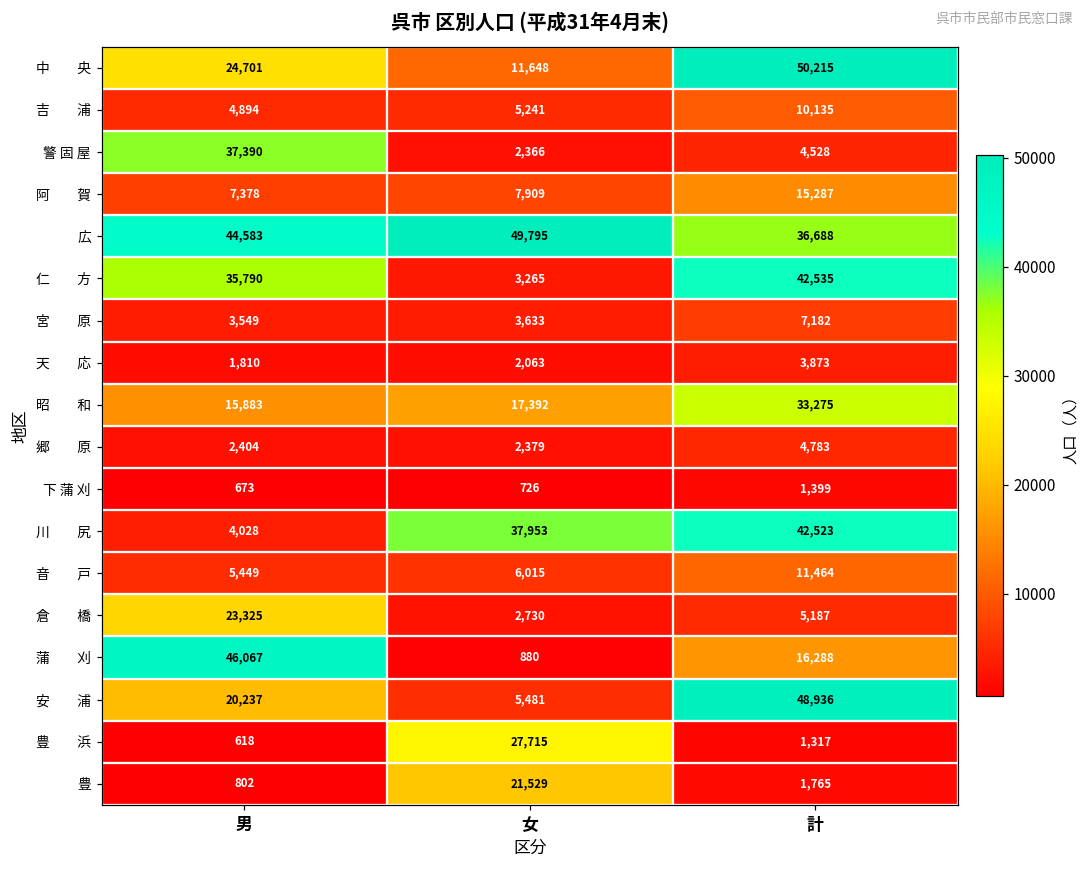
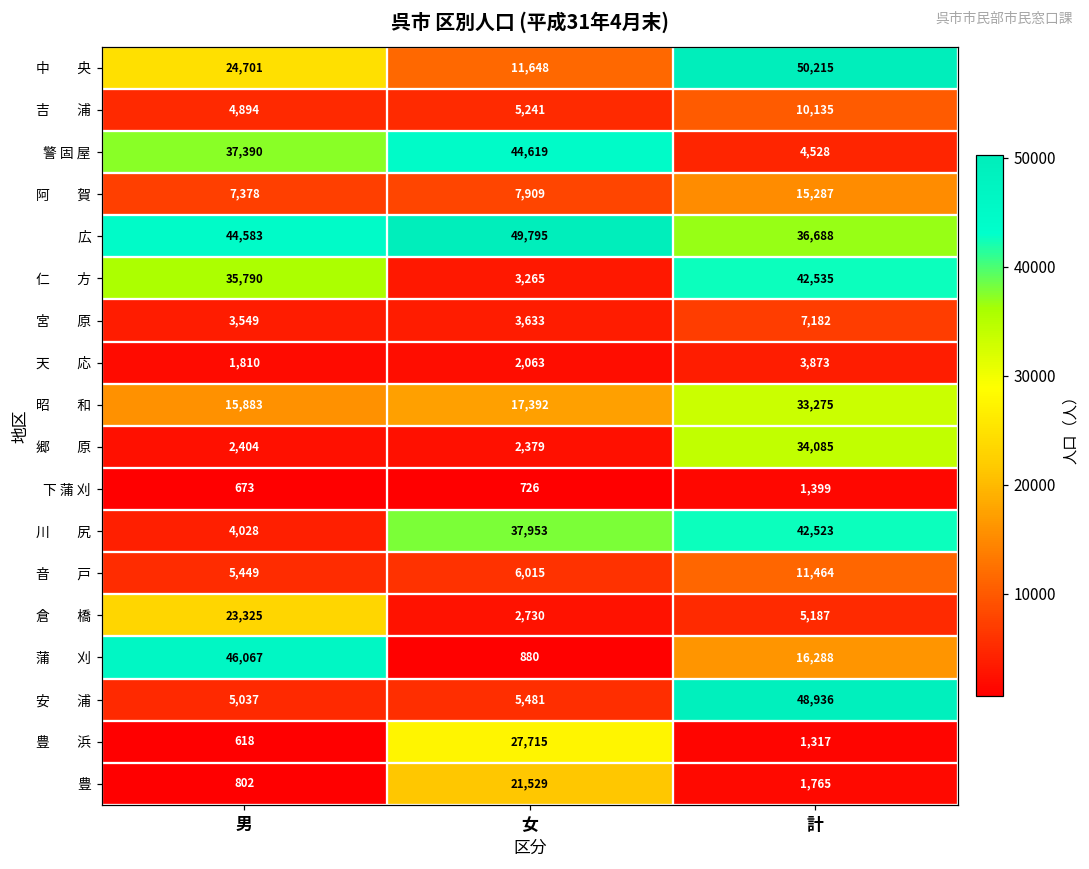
  {
    "中 央": {
      "男": "24,701",
      "女": "11,648",
      "計": "50,215"
    },
    "吉 浦": {
      "男": "4,894",
      "女": "5,241",
      "計": "10,135"
    },
    "警 固 屋": {
      "男": "37,390",
-     "女": "2,366",
+     "女": "44,619",
      "計": "4,528"
    },
    "阿 賀": {
      "男": "7,378",
      "女": "7,909",
      "計": "15,287"
    },
    "広": {
      "男": "44,583",
      "女": "49,795",
      "計": "36,688"
    },
    "仁 方": {
      "男": "35,790",
      "女": "3,265",
      "計": "42,535"
    },
    "宮 原": {
      "男": "3,549",
      "女": "3,633",
      "計": "7,182"
    },
    "天 応": {
      "男": "1,810",
      "女": "2,063",
      "計": "3,873"
    },
    "昭 和": {
      "男": "15,883",
      "女": "17,392",
      "計": "33,275"
    },
    "郷 原": {
      "男": "2,404",
      "女": "2,379",
-     "計": "4,783"
+     "計": "34,085"
    },
    "下 蒲 刈": {
      "男": "673",
      "女": "726",
      "計": "1,399"
    },
    "川 尻": {
      "男": "4,028",
      "女": "37,953",
      "計": "42,523"
    },
    "音 戸": {
      "男": "5,449",
      "女": "6,015",
      "計": "11,464"
    },
    "倉 橋": {
      "男": "23,325",
      "女": "2,730",
      "計": "5,187"
    },
    "蒲 刈": {
      "男": "46,067",
      "女": "880",
      "計": "16,288"
    },
    "安 浦": {
-     "男": "20,237",
+     "男": "5,037",
      "女": "5,481",
      "計": "48,936"
    },
    "豊 浜": {
      "男": "618",
      "女": "27,715",
      "計": "1,317"
    },
    "豊": {
      "男": "802",
      "女": "21,529",
      "計": "1,765"
    }
  }
